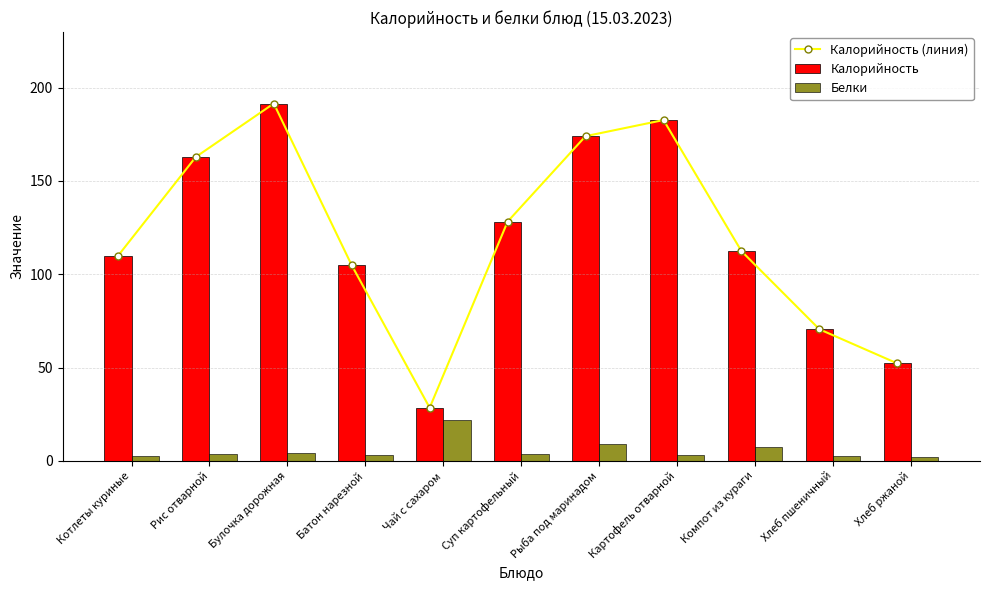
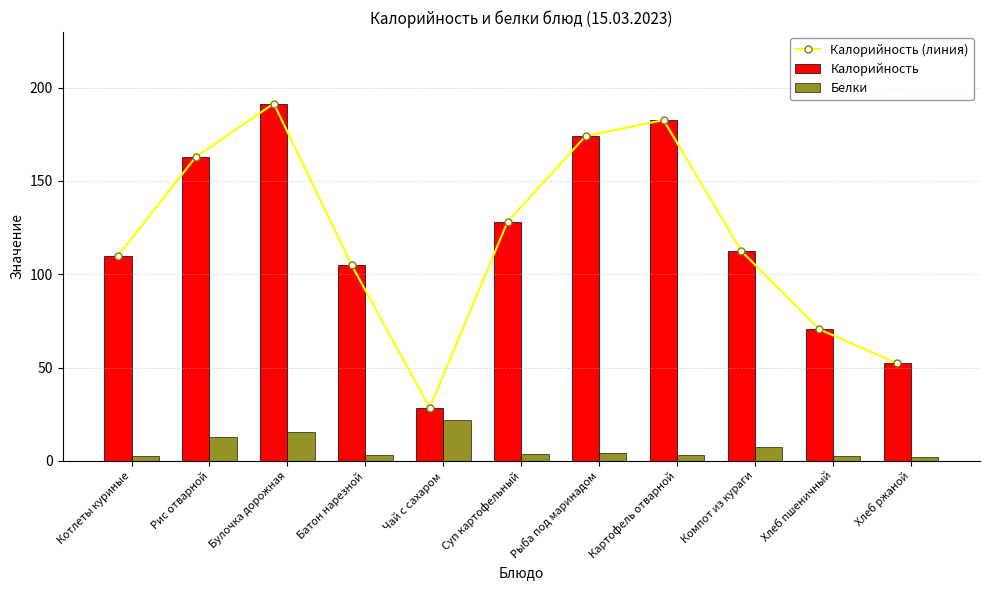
  {
    "Калорийность": {
      "Котлеты куриные": 110,
      "Рис отварной": 163,
      "Булочка дорожная": 191,
      "Батон нарезной": 105,
      "Чай с сахаром": 28,
      "Суп картофельный": 128,
      "Рыба под маринадом": 174,
      "Картофель отварной": 183,
      "Компот из кураги": 112,
      "Хлеб пшеничный": 71,
      "Хлеб ржаной": 52
    },
    "Белки": {
      "Котлеты куриные": 3,
-     "Рис отварной": 4,
-     "Булочка дорожная": 4,
+     "Рис отварной": 13,
+     "Булочка дорожная": 15,
      "Батон нарезной": 3,
      "Чай с сахаром": 22,
      "Суп картофельный": 4,
-     "Рыба под маринадом": 9,
+     "Рыба под маринадом": 4,
      "Картофель отварной": 3,
      "Компот из кураги": 8,
      "Хлеб пшеничный": 2,
      "Хлеб ржаной": 2
    }
  }
